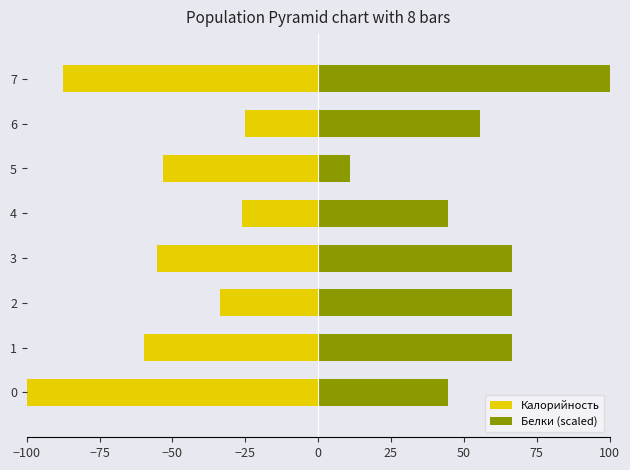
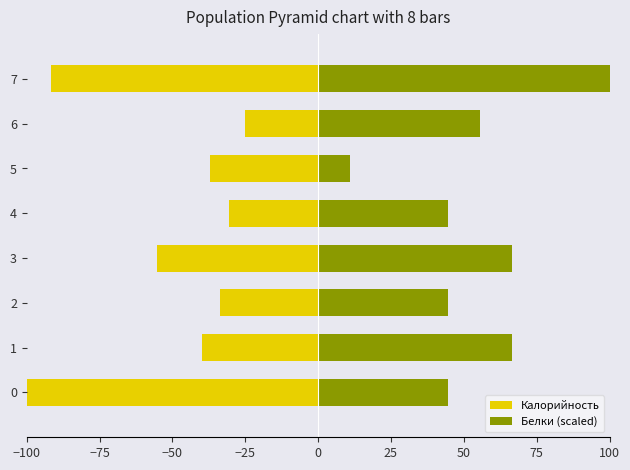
  {
    "Калорийность": {
-     "7": -88,
+     "7": -92,
      "6": -25,
-     "5": -53,
-     "4": -26,
+     "5": -37,
+     "4": -30,
      "3": -55,
      "2": -34,
-     "1": -60,
+     "1": -40,
      "0": -100
    },
    "Белки (scaled)": {
      "7": 100,
      "6": 56,
      "5": 11,
      "4": 44,
      "3": 67,
-     "2": 67,
+     "2": 44,
      "1": 67,
      "0": 44
    }
  }
